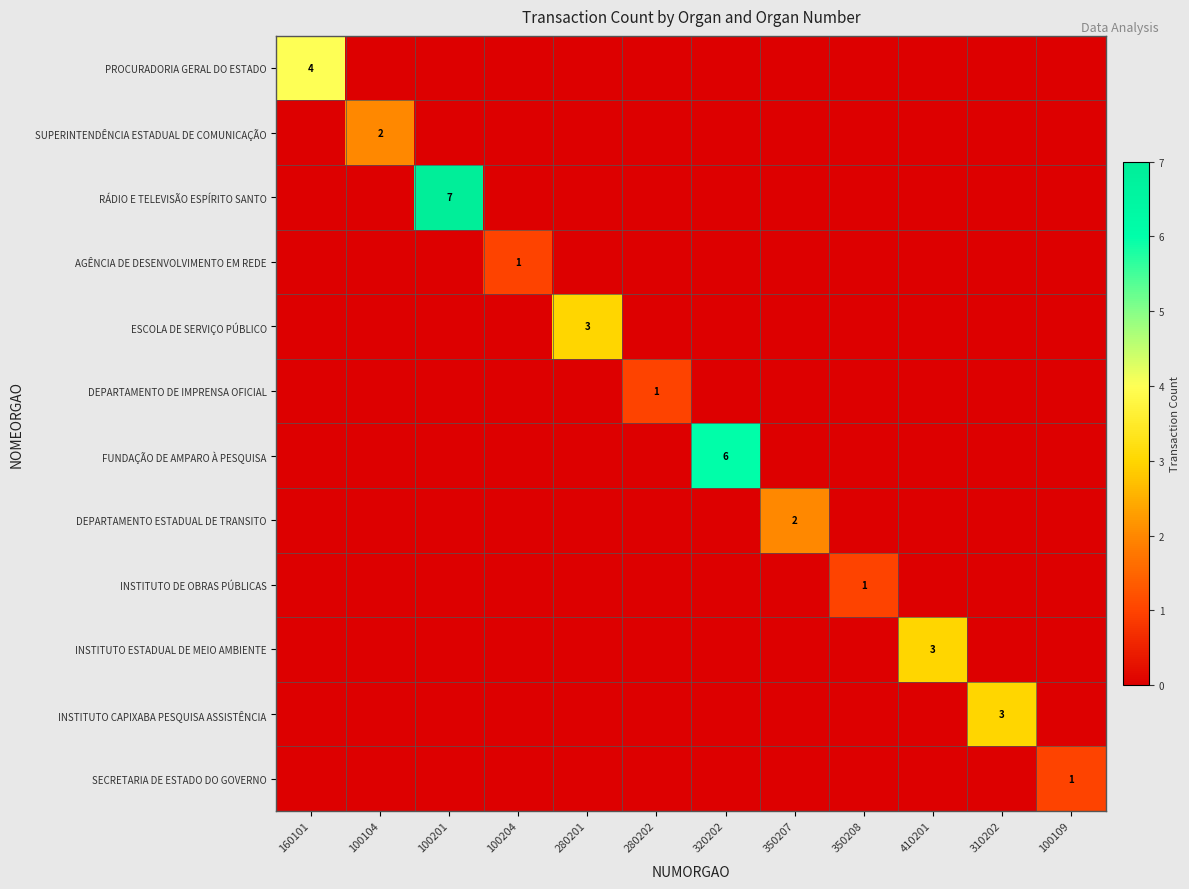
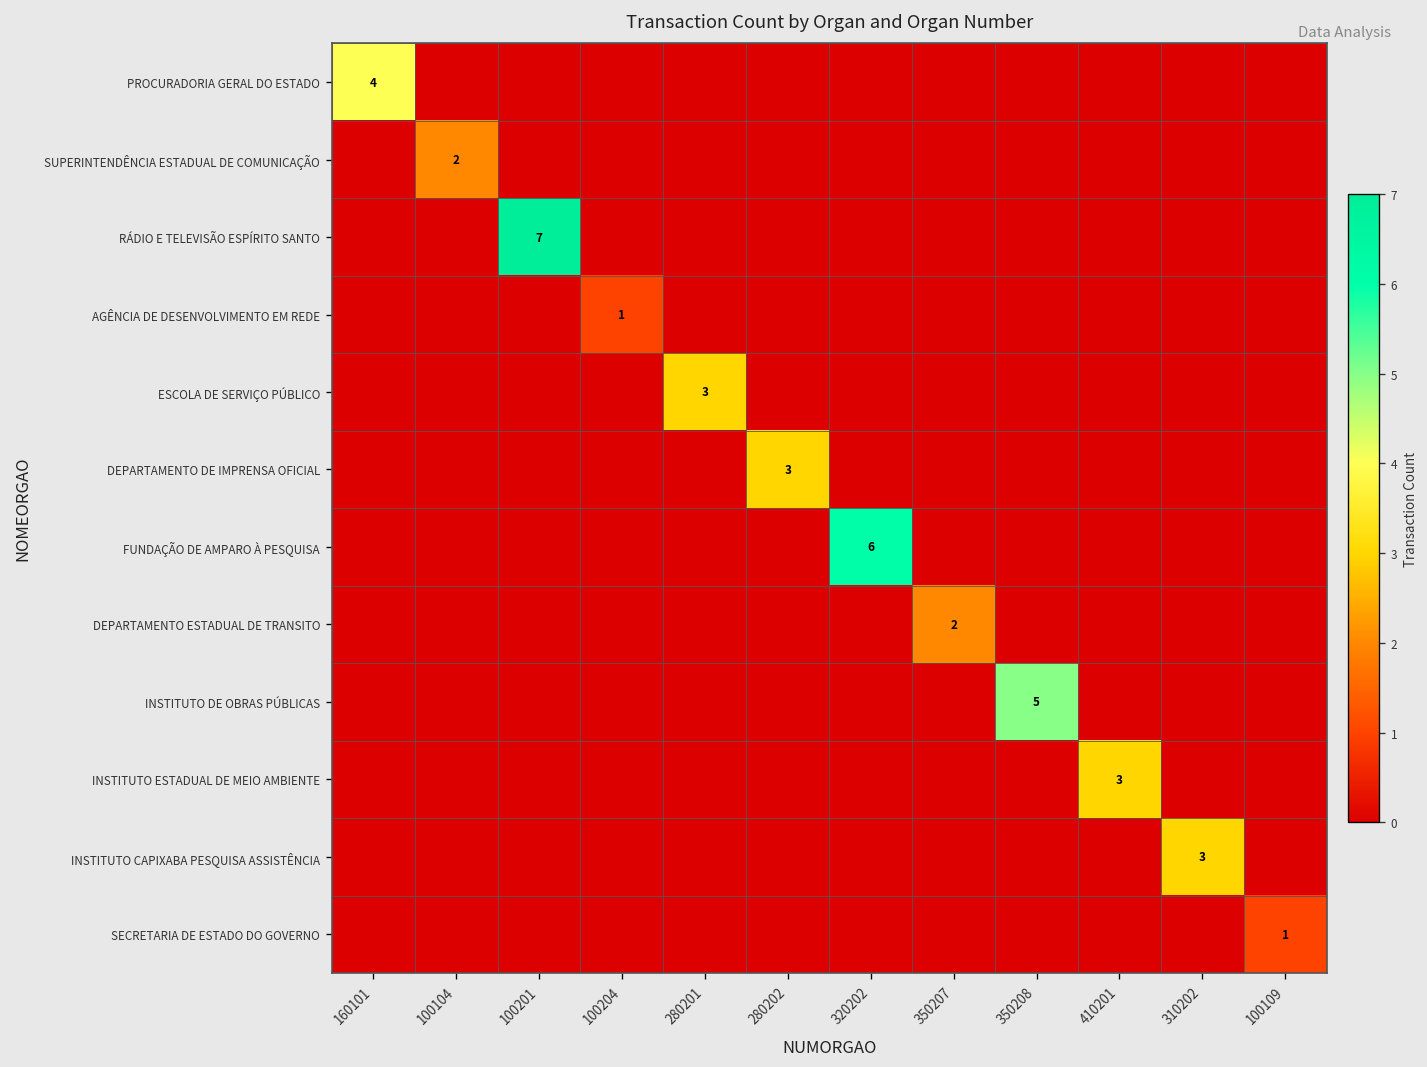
  {
    "PROCURADORIA GERAL DO ESTADO": {
      "160101": 4
    },
    "SUPERINTENDÊNCIA ESTADUAL DE COMUNICAÇÃO": {
      "100104": 2
    },
    "RÁDIO E TELEVISÃO ESPÍRITO SANTO": {
      "100201": 7
    },
    "AGÊNCIA DE DESENVOLVIMENTO EM REDE": {
      "100204": 1
    },
    "ESCOLA DE SERVIÇO PÚBLICO": {
      "280201": 3
    },
    "DEPARTAMENTO DE IMPRENSA OFICIAL": {
-     "280202": 1
+     "280202": 3
    },
    "FUNDAÇÃO DE AMPARO À PESQUISA": {
      "320202": 6
    },
    "DEPARTAMENTO ESTADUAL DE TRANSITO": {
      "350207": 2
    },
    "INSTITUTO DE OBRAS PÚBLICAS": {
-     "350208": 1
+     "350208": 5
    },
    "INSTITUTO ESTADUAL DE MEIO AMBIENTE": {
      "410201": 3
    },
    "INSTITUTO CAPIXABA PESQUISA ASSISTÊNCIA": {
      "310202": 3
    },
    "SECRETARIA DE ESTADO DO GOVERNO": {
      "100109": 1
    }
  }
